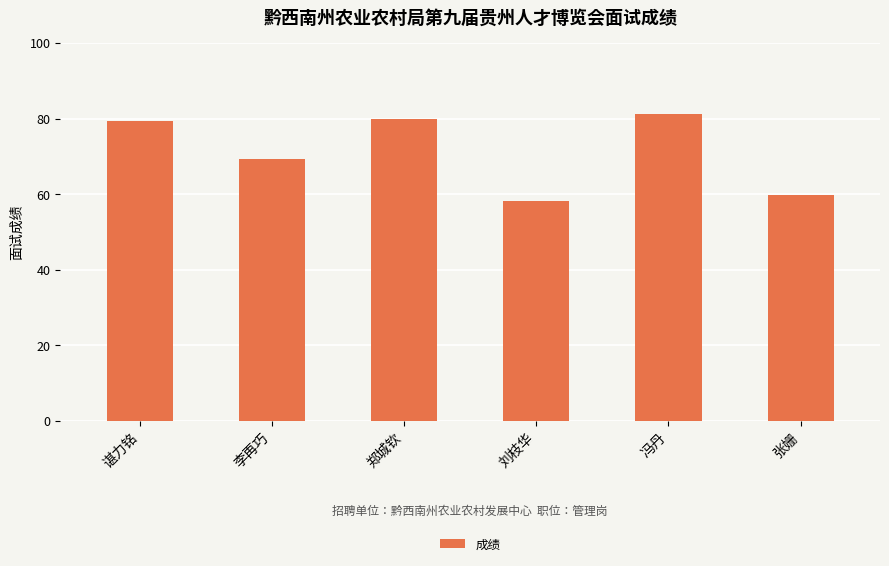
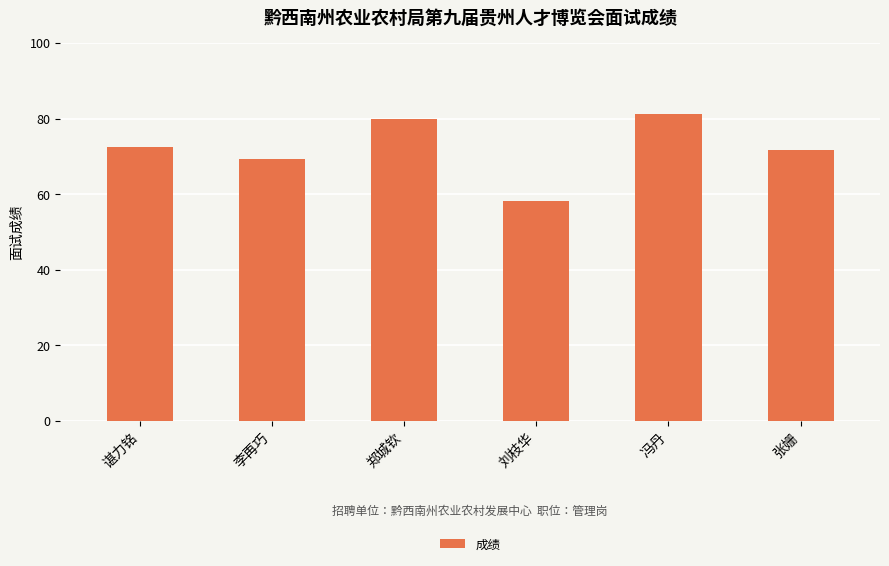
  {
-   "谌力铭": 79,
+   "谌力铭": 72,
    "李再巧": 69,
    "郑城钦": 80,
    "刘枝华": 58,
    "冯丹": 81,
-   "张姗": 60
+   "张姗": 72
  }
